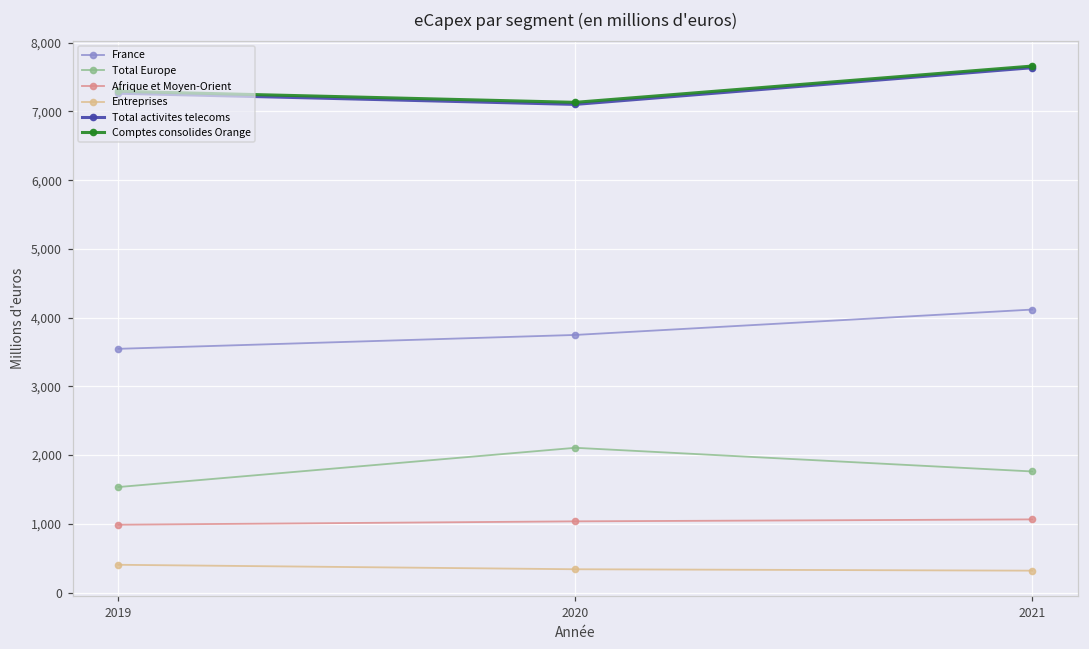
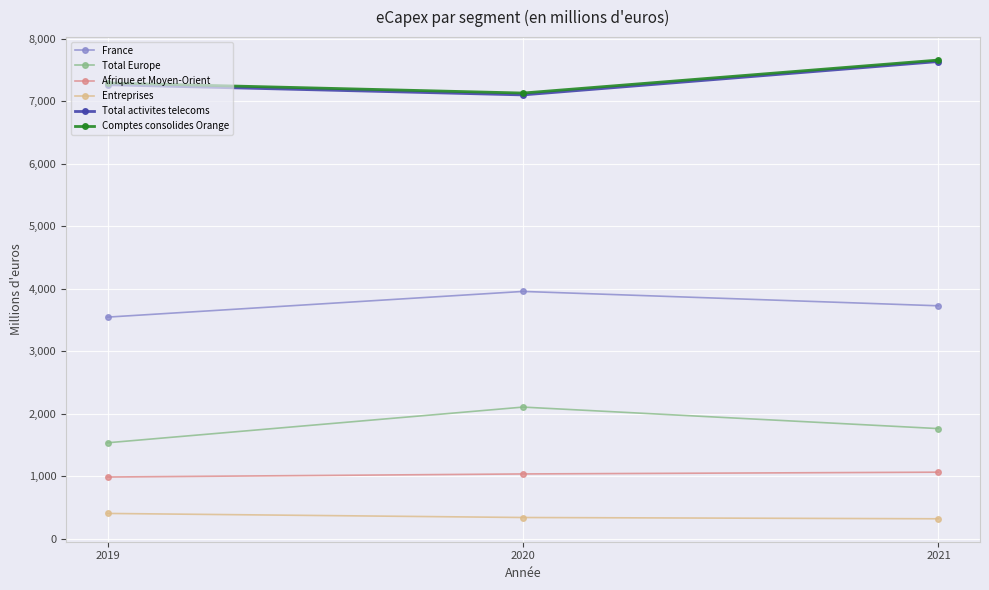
  {
    "France": {
      "2019": "3,500",
-     "2020": "3,700",
-     "2021": "4,100"
+     "2020": "4,000",
+     "2021": "3,700"
    },
    "Total Europe": {
      "2019": "1,500",
      "2020": "2,100",
      "2021": "1,800"
    }
  }
